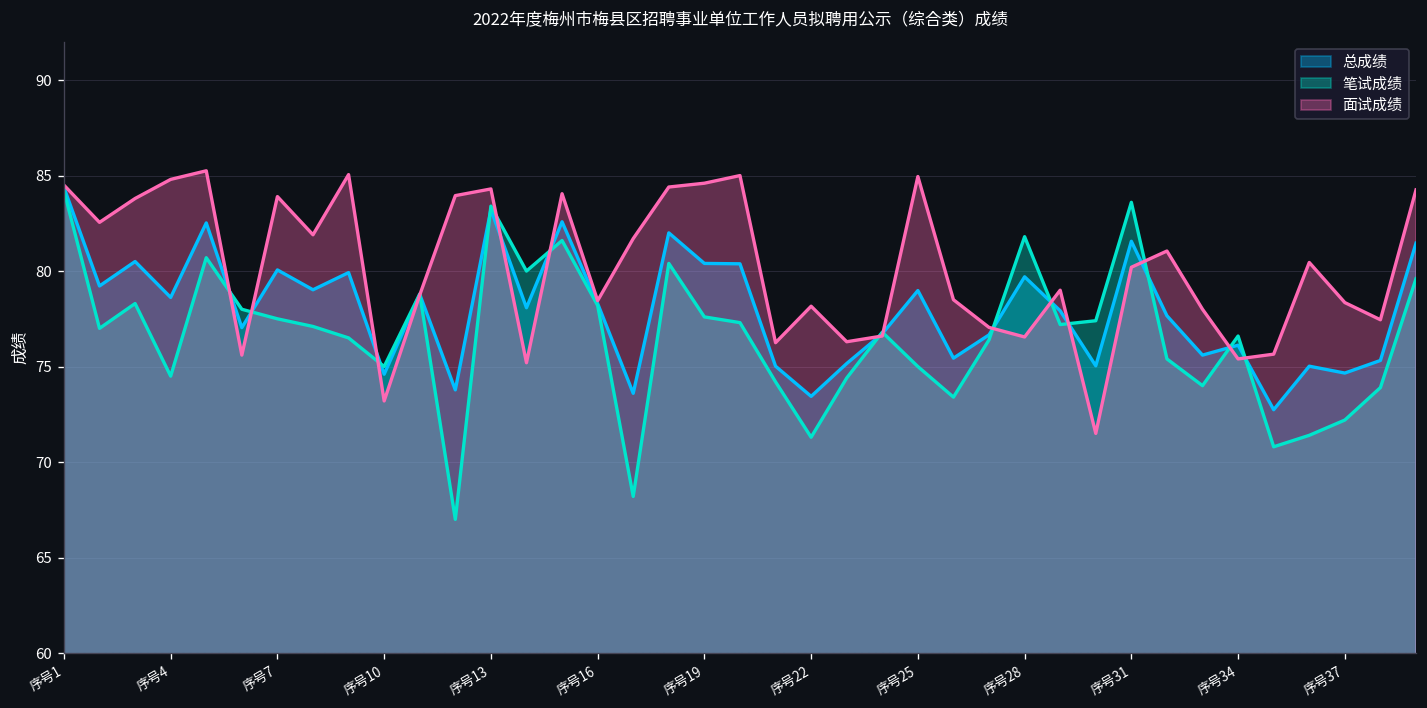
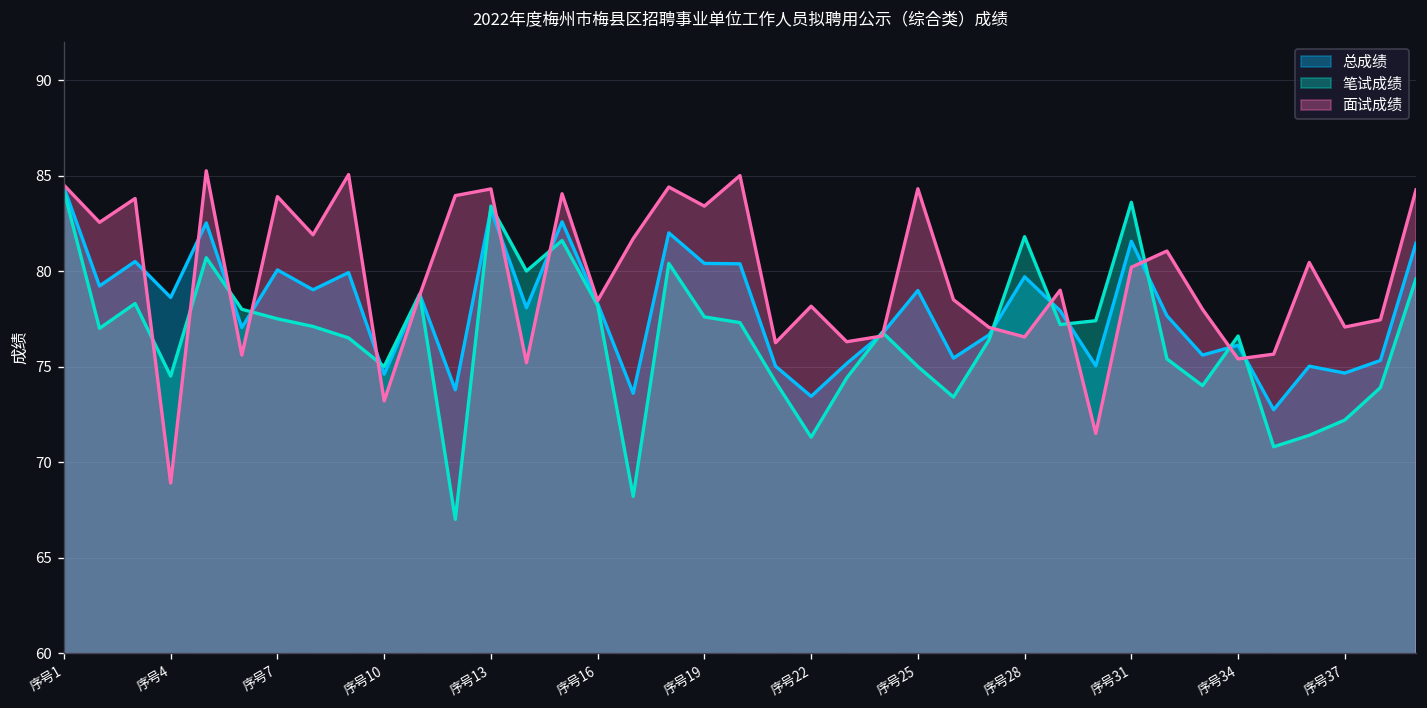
  {
    "面试成绩": {
-     "序号4": 84.8,
+     "序号4": 68.9,
      "序号7": 83.9,
      "序号10": 73.2,
      "序号13": 84.3,
-     "序号19": 84.6,
+     "序号19": 83.4,
      "序号22": 78.2,
-     "序号25": 85.0,
+     "序号25": 84.3,
      "序号28": 76.6,
      "序号31": 80.2,
      "序号34": 75.4,
-     "序号37": 78.4
+     "序号37": 77.1
    }
  }
